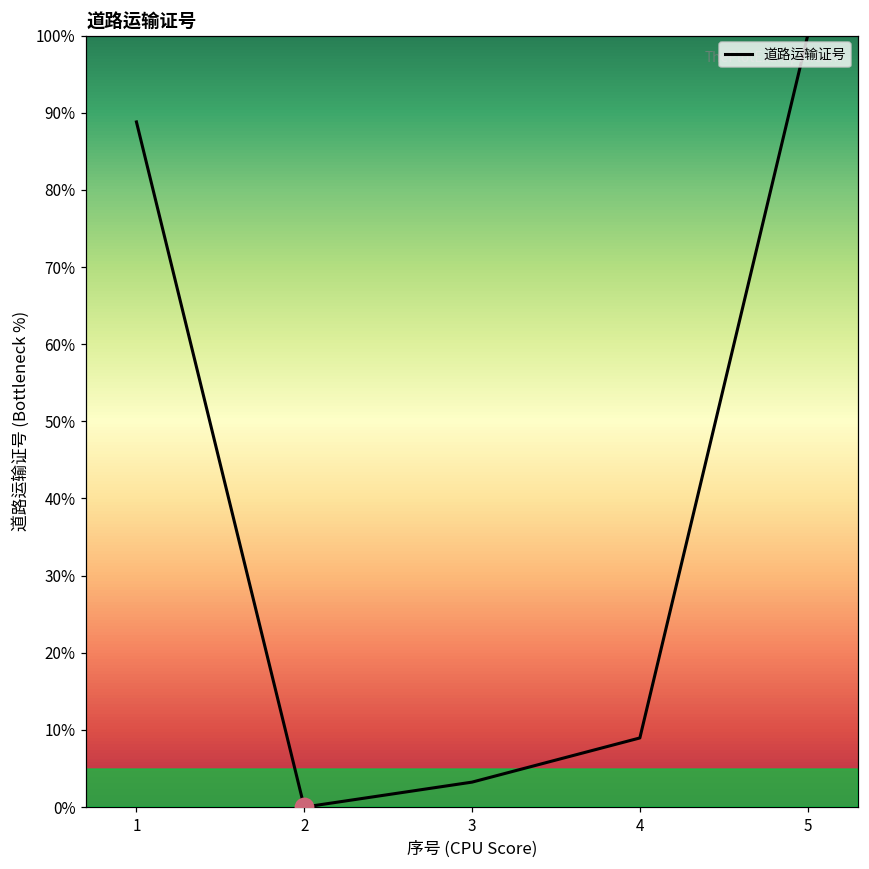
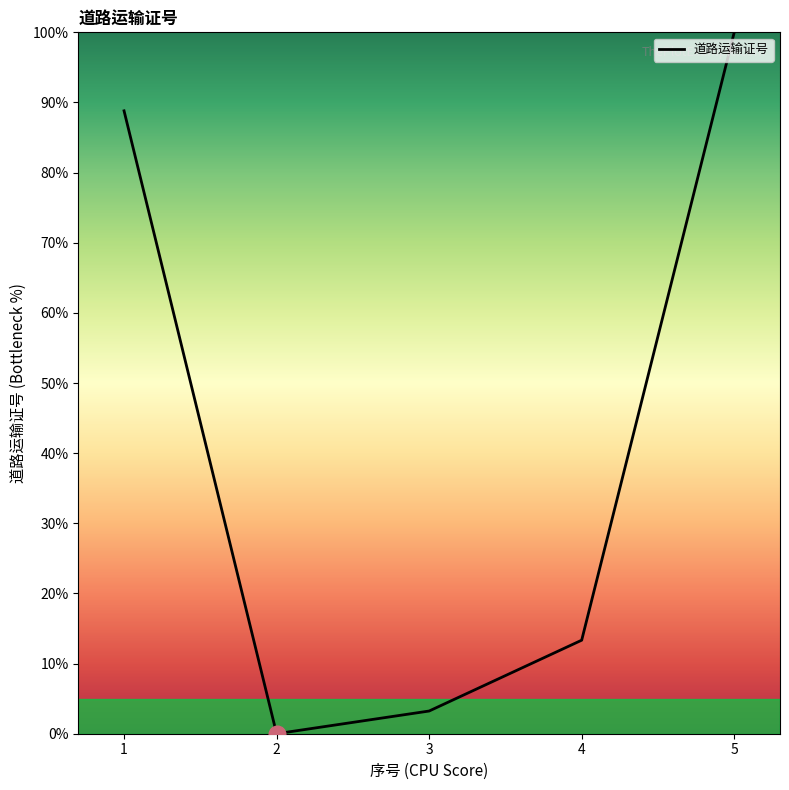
  {
    "道路运输证号": {
      "1": "89%",
-     "4": "9%",
+     "4": "13%",
      "5": "100%"
    }
  }
